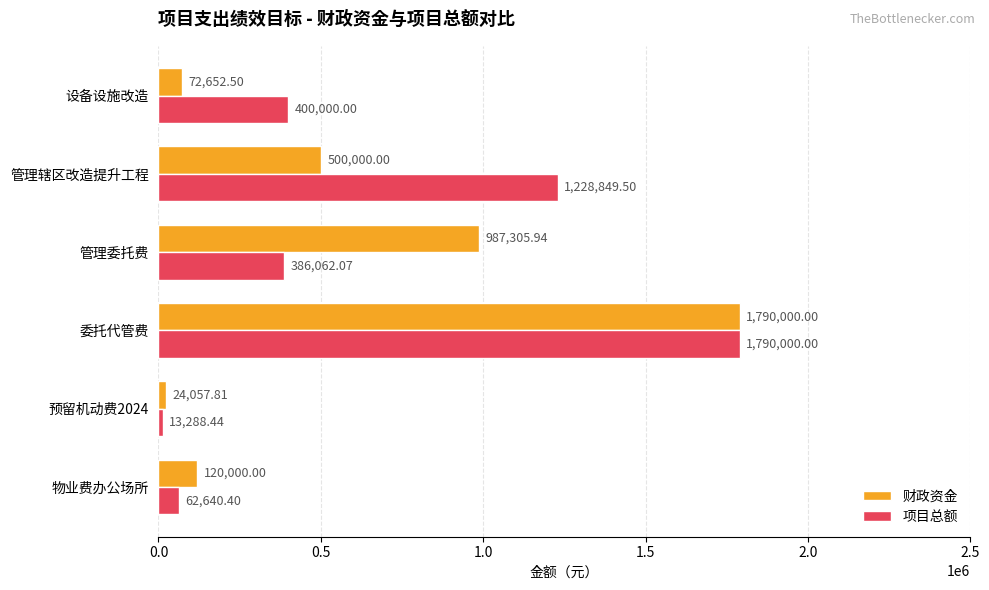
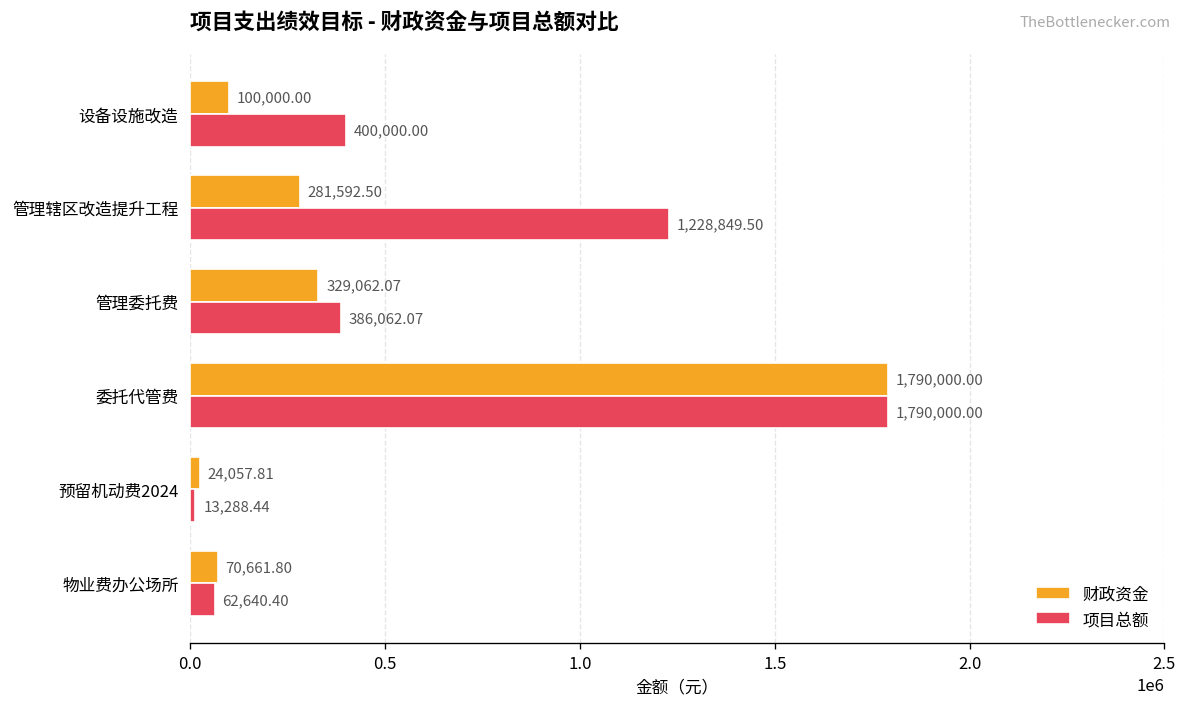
  {
    "财政资金": {
-     "设备设施改造": "72,652.50",
-     "管理辖区改造提升工程": "500,000.00",
-     "管理委托费": "987,305.94",
+     "设备设施改造": "100,000.00",
+     "管理辖区改造提升工程": "281,592.50",
+     "管理委托费": "329,062.07",
      "委托代管费": "1,790,000.00",
      "预留机动费2024": "24,057.81",
-     "物业费办公场所": "120,000.00"
+     "物业费办公场所": "70,661.80"
    },
    "项目总额": {
      "设备设施改造": "400,000.00",
      "管理辖区改造提升工程": "1,228,849.50",
      "管理委托费": "386,062.07",
      "委托代管费": "1,790,000.00",
      "预留机动费2024": "13,288.44",
      "物业费办公场所": "62,640.40"
    }
  }
